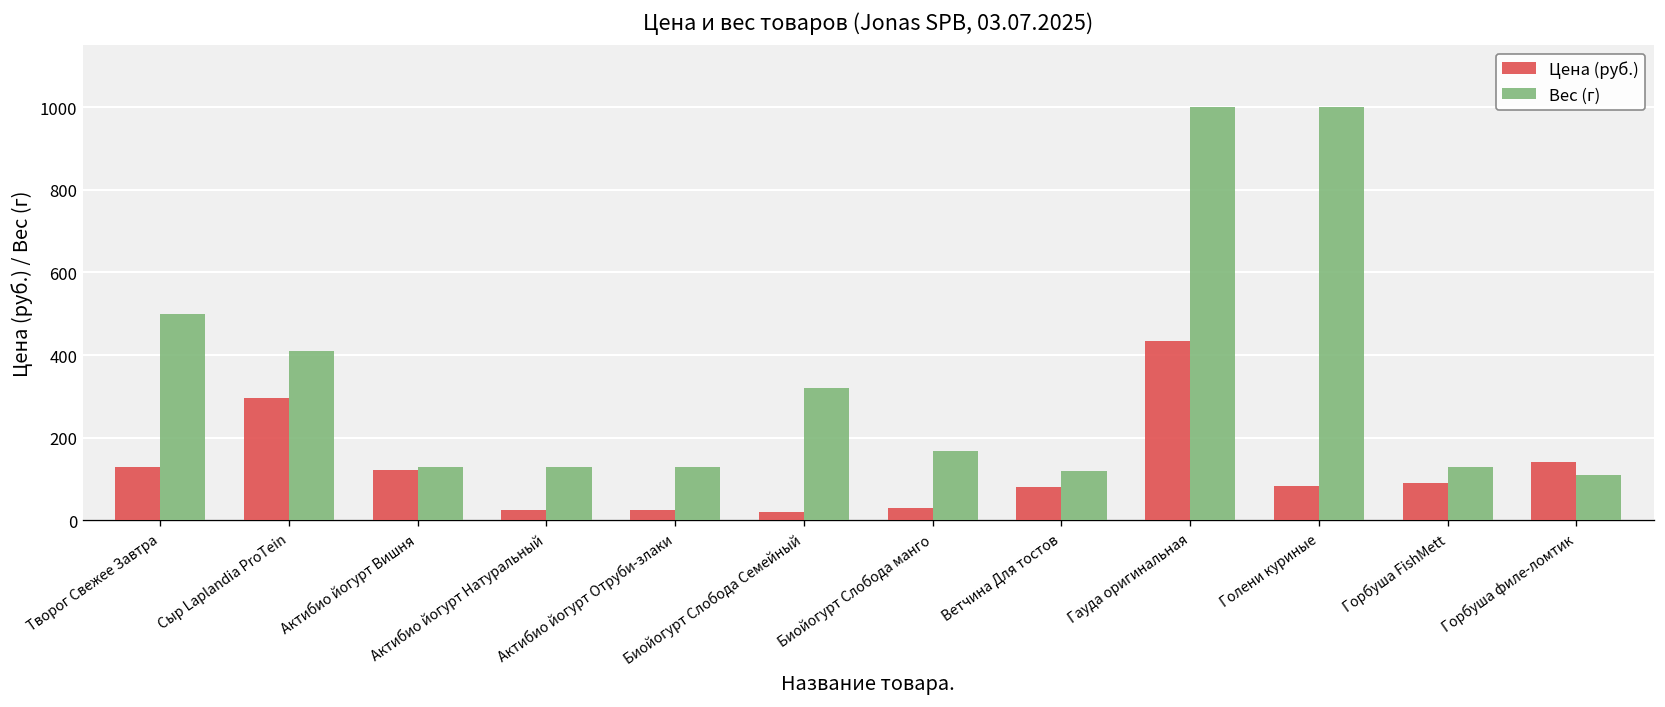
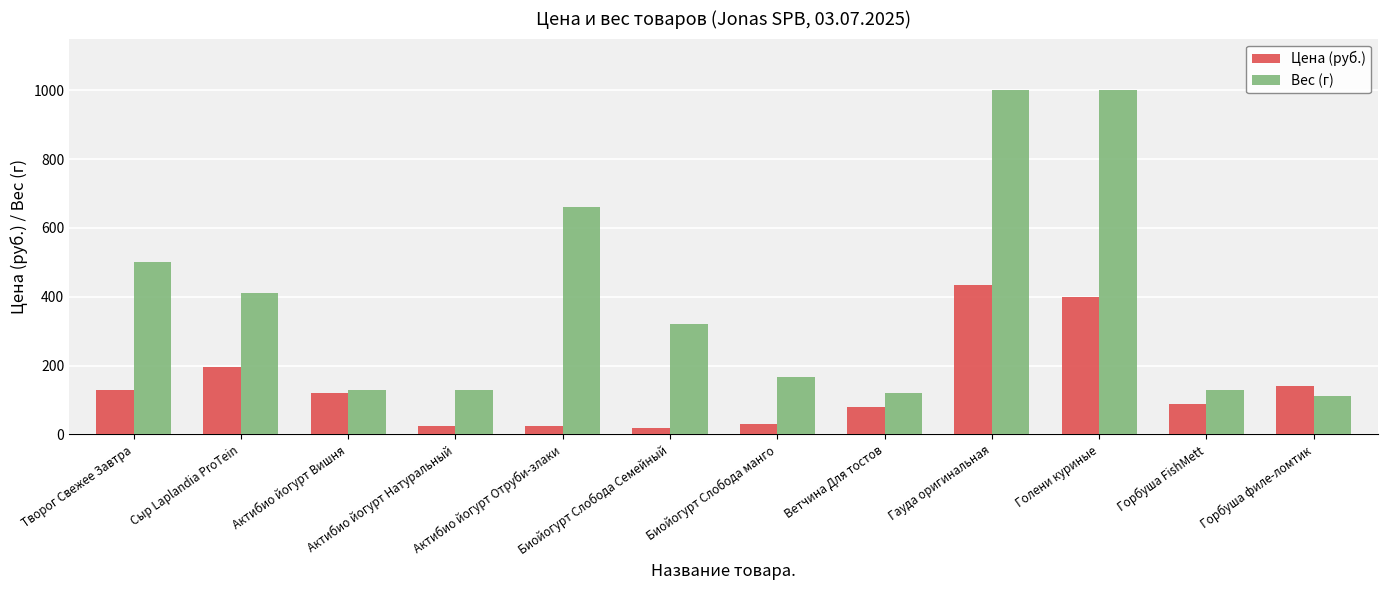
  {
    "Цена (руб.)": {
      "Творог Свежее Завтра": 130,
-     "Сыр Laplandia ProTein": 300,
+     "Сыр Laplandia ProTein": 200,
      "Актибио йогурт Вишня": 120,
      "Актибио йогурт Натуральный": 30,
      "Актибио йогурт Отруби-злаки": 30,
      "Биойогурт Слобода Семейный": 20,
      "Биойогурт Слобода манго": 30,
      "Ветчина Для тостов": 80,
      "Гауда оригинальная": 440,
-     "Голени куриные": 80,
+     "Голени куриные": 400,
      "Горбуша FishMett": 90,
      "Горбуша филе-ломтик": 140
    },
    "Вес (г)": {
      "Творог Свежее Завтра": 500,
      "Сыр Laplandia ProTein": 410,
      "Актибио йогурт Вишня": 130,
      "Актибио йогурт Натуральный": 130,
-     "Актибио йогурт Отруби-злаки": 130,
+     "Актибио йогурт Отруби-злаки": 660,
      "Биойогурт Слобода Семейный": 320,
      "Биойогурт Слобода манго": 170,
      "Ветчина Для тостов": 120,
      "Гауда оригинальная": 1000,
      "Голени куриные": 1000,
      "Горбуша FishMett": 130,
      "Горбуша филе-ломтик": 110
    }
  }
